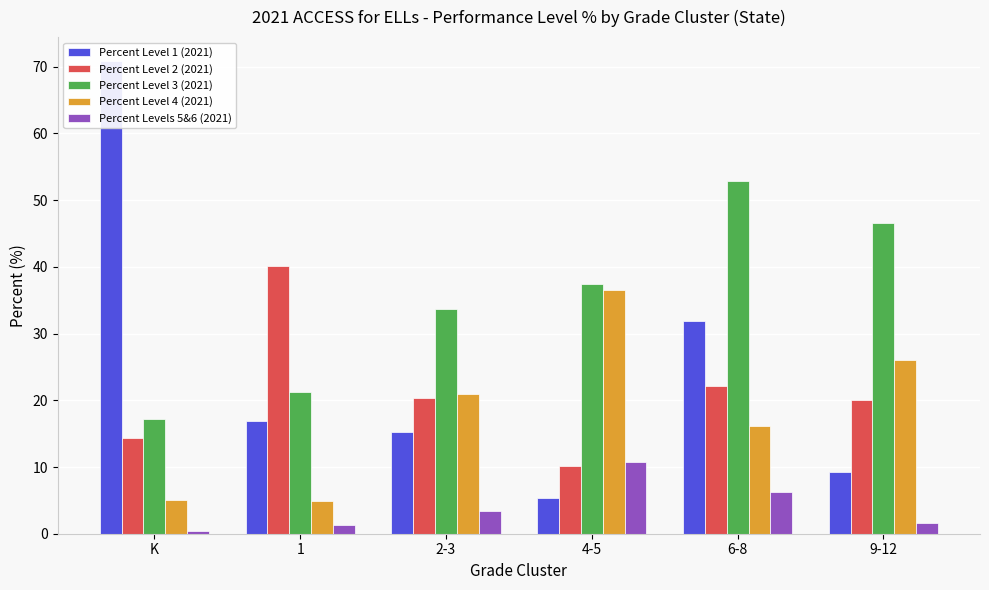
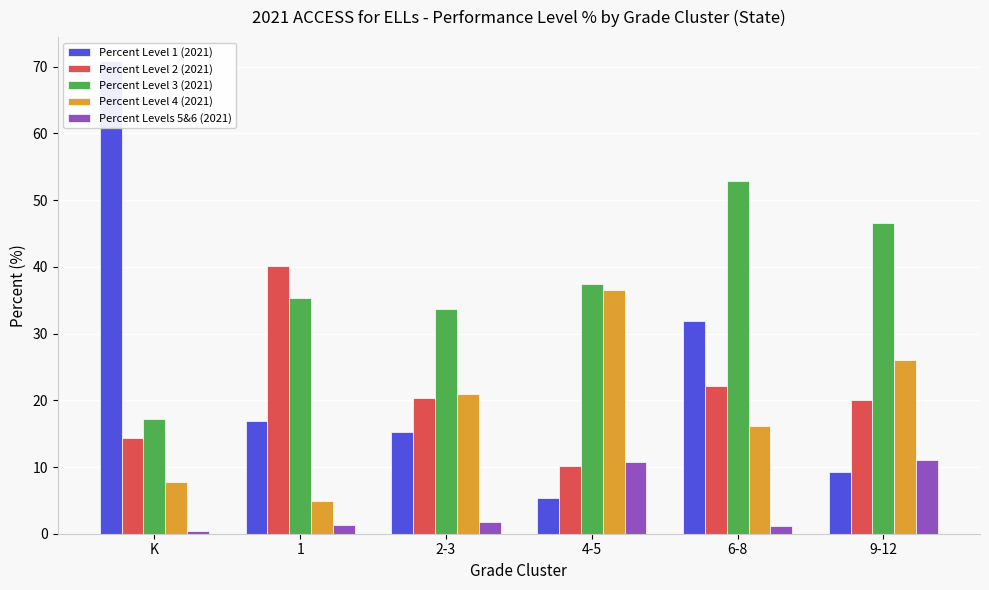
  {
    "Percent Level 1 (2021)": {
      "1": 17,
      "2-3": 15,
      "4-5": 5,
      "6-8": 32,
      "9-12": 9
    },
    "Percent Level 2 (2021)": {
      "K": 14,
      "1": 40,
      "2-3": 20,
      "4-5": 10,
      "6-8": 22,
      "9-12": 20
    },
    "Percent Level 3 (2021)": {
      "K": 17,
-     "1": 21,
+     "1": 35,
      "2-3": 34,
      "4-5": 38,
      "6-8": 53,
      "9-12": 47
    },
    "Percent Level 4 (2021)": {
-     "K": 5,
+     "K": 8,
      "1": 5,
      "2-3": 21,
      "4-5": 37,
      "6-8": 16,
      "9-12": 26
    },
    "Percent Levels 5&6 (2021)": {
      "K": 0,
      "1": 1,
-     "2-3": 3,
+     "2-3": 2,
      "4-5": 11,
-     "6-8": 6,
-     "9-12": 2
+     "6-8": 1,
+     "9-12": 11
    }
  }
